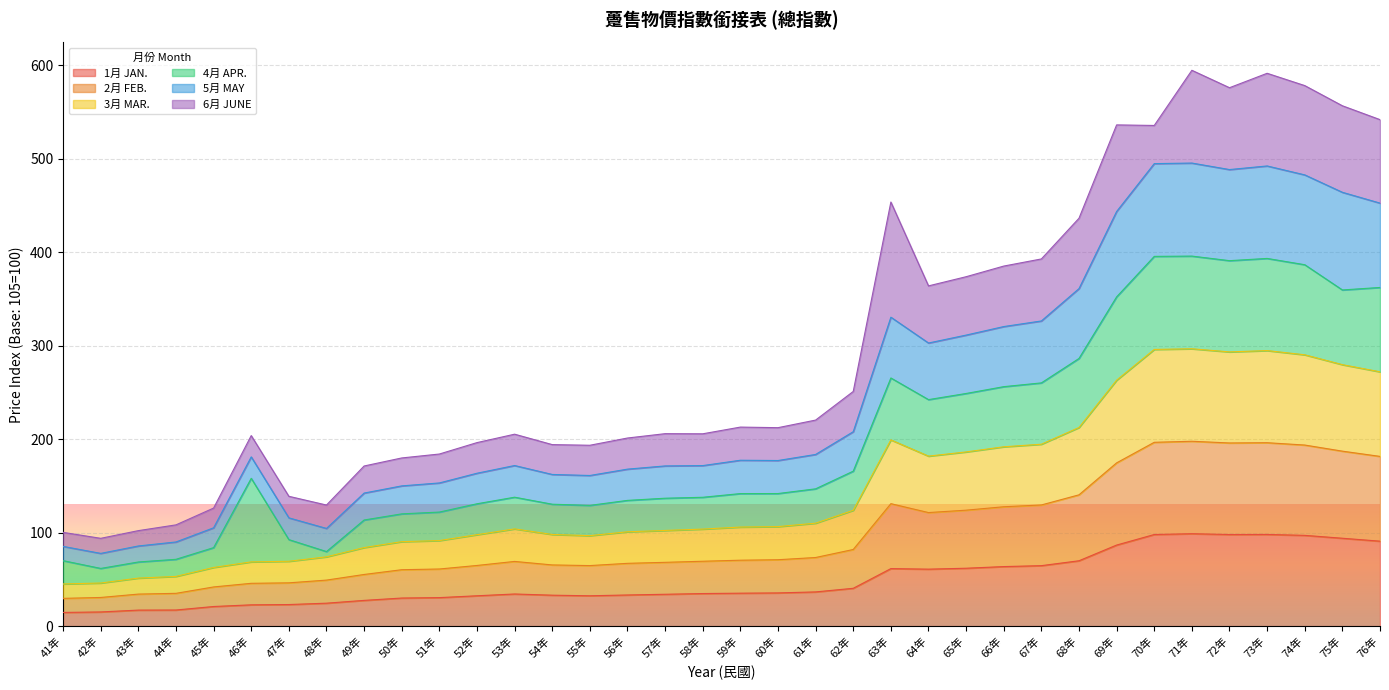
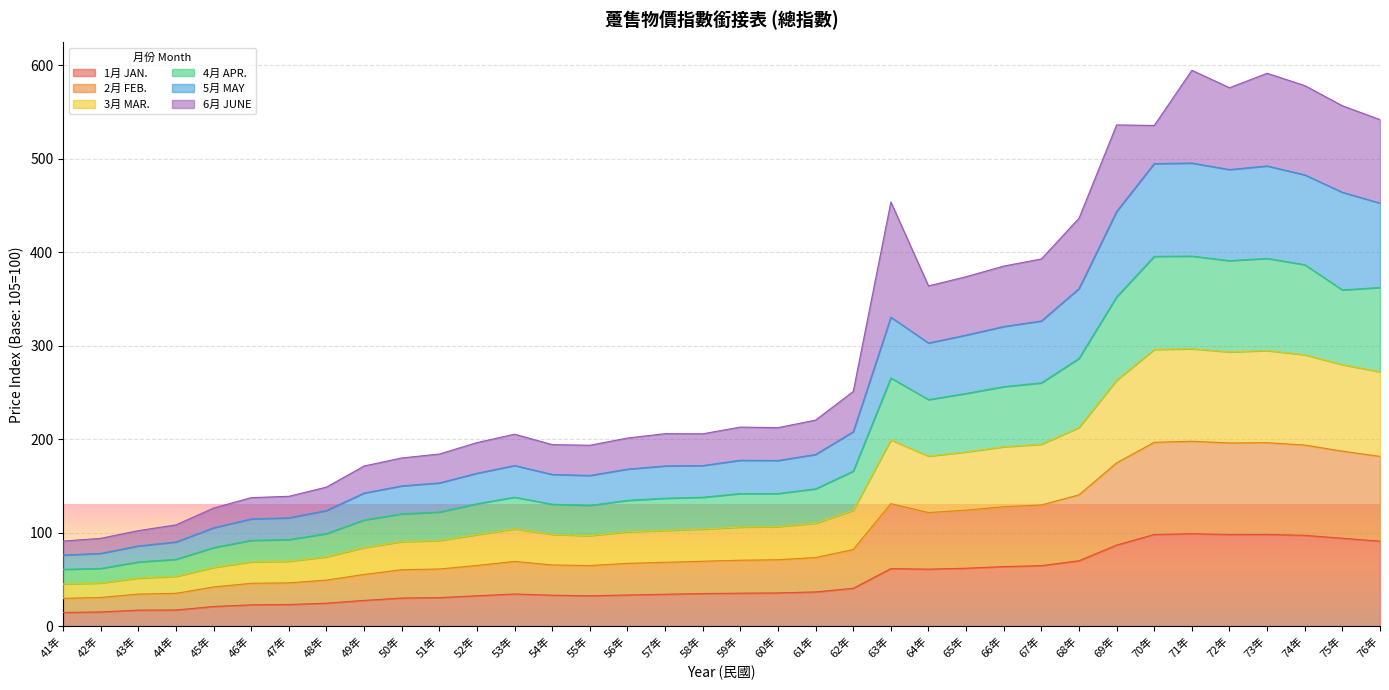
  {
    "3月 MAR.": {
      "41年": 20,
      "42年": 20,
      "43年": 20,
      "44年": 20,
      "45年": 20,
      "46年": 20,
      "47年": 20,
      "48年": 20,
      "49年": 30,
      "50年": 30,
      "51年": 30,
      "52年": 30,
      "53年": 30,
      "54年": 30,
      "55年": 30,
      "56年": 30,
      "57年": 30,
      "58年": 30,
      "59年": 40,
      "60年": 40,
      "61年": 40,
      "62年": 40,
      "63年": 70,
      "64年": 60,
      "65年": 60,
      "66年": 60,
      "67年": 60,
      "68年": 70,
      "69年": 90,
      "70年": 100,
      "71年": 100,
      "72年": 100,
      "73年": 100,
      "74年": 100,
      "75年": 90,
      "76年": 90
    },
    "4月 APR.": {
-     "41年": 25,
+     "41年": 16,
      "42年": 20,
      "43年": 20,
      "44年": 20,
      "45年": 20,
-     "46年": 90,
+     "46年": 20,
      "47年": 20,
-     "48年": 10,
+     "48年": 20,
      "49年": 30,
      "50年": 30,
      "51年": 30,
      "52年": 30,
      "53年": 30,
      "54年": 30,
      "55年": 30,
      "56年": 30,
      "57年": 30,
      "58年": 30,
      "59年": 40,
      "60年": 40,
      "61年": 40,
      "62年": 40,
      "63年": 70,
      "64年": 60,
      "65年": 60,
      "66年": 60,
      "67年": 70,
      "68年": 70,
      "69年": 90,
      "70年": 100,
      "71年": 100,
      "72年": 100,
      "73年": 100,
      "74年": 100,
      "75年": 80,
      "76年": 90
    },
    "5月 MAY": {
      "41年": 20,
      "42年": 20,
      "43年": 20,
      "44年": 20,
      "45年": 20,
      "46年": 20,
      "47年": 20,
      "48年": 20,
      "49年": 30,
      "50年": 30,
      "51年": 30,
      "52年": 30,
      "53年": 30,
      "54年": 30,
      "55年": 30,
      "56年": 30,
      "57年": 30,
      "58年": 30,
      "59年": 40,
      "60年": 40,
      "61年": 40,
      "62年": 40,
      "63年": 70,
      "64年": 60,
      "65年": 60,
      "66年": 60,
      "67年": 70,
      "68年": 70,
      "69年": 90,
      "70年": 100,
      "71年": 100,
      "72年": 100,
      "73年": 100,
      "74年": 100,
      "75年": 100,
      "76年": 90
    },
    "6月 JUNE": {
      "41年": 10,
      "42年": 20,
      "43年": 20,
      "44年": 20,
      "45年": 20,
      "46年": 20,
      "47年": 20,
      "48年": 30,
      "49年": 30,
      "50年": 30,
      "51年": 30,
      "52年": 30,
      "53年": 30,
      "54年": 30,
      "55年": 30,
      "56年": 30,
      "57年": 30,
      "58年": 30,
      "59年": 40,
      "60年": 40,
      "61年": 40,
      "62年": 40,
      "63年": 120,
      "64年": 60,
      "65年": 60,
      "66年": 60,
      "67年": 70,
      "68年": 80,
      "69年": 90,
      "70年": 40,
      "71年": 100,
      "72年": 90,
      "73年": 100,
      "74年": 100,
      "75年": 90,
      "76年": 90
    }
  }
